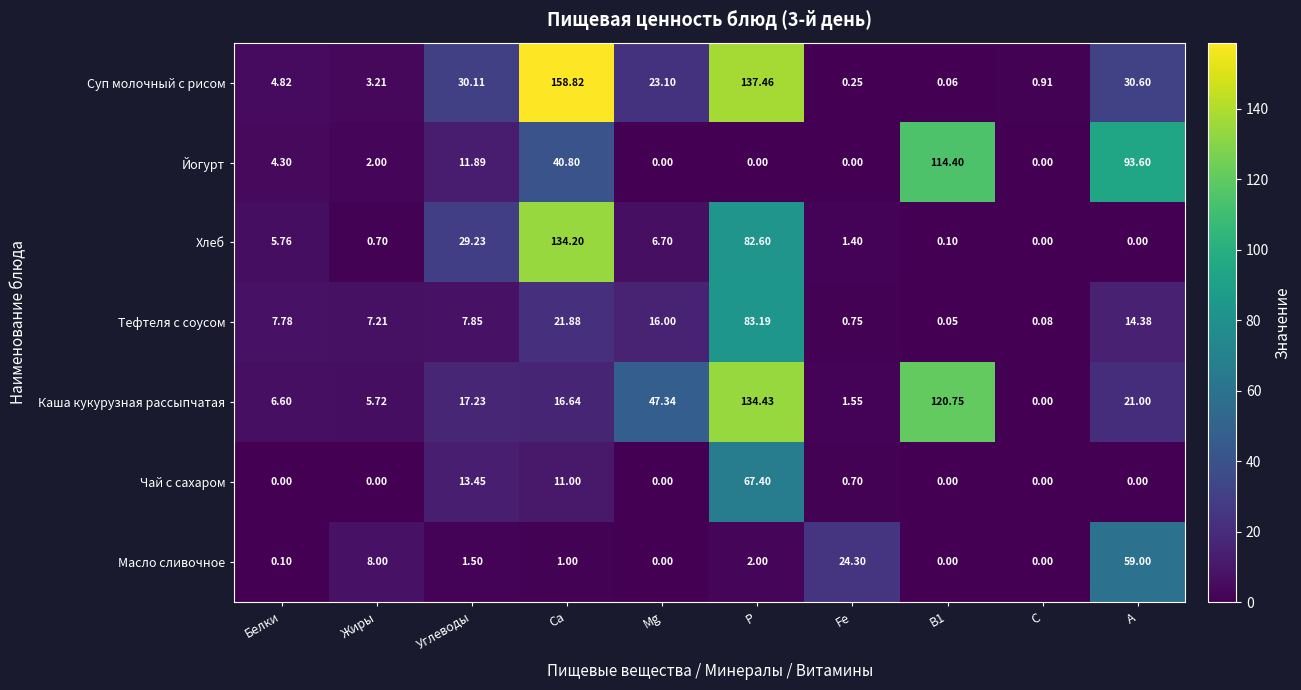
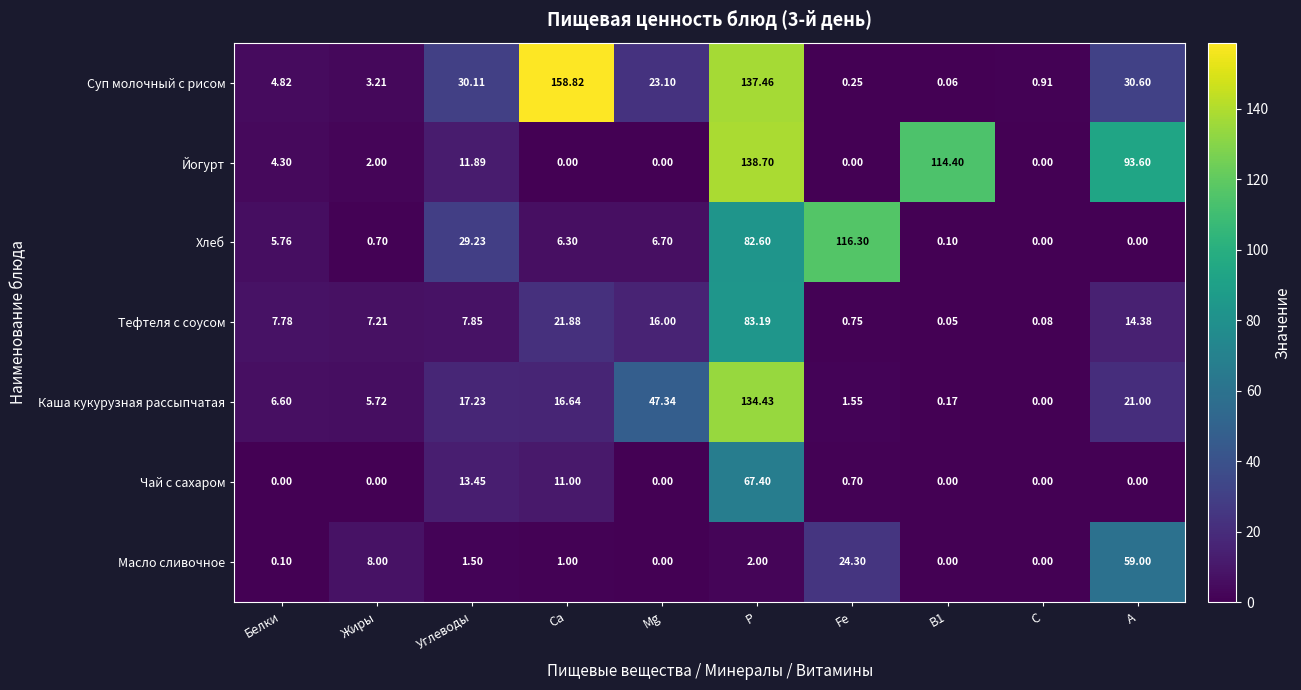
  {
    "Суп молочный с рисом": {
      "Белки": 4.82,
      "Жиры": 3.21,
      "Углеводы": 30.11,
      "Са": 158.82,
      "Mg": 23.10,
      "Р": 137.46,
      "Fe": 0.25,
      "В1": 0.06,
      "С": 0.91,
      "А": 30.60
    },
    "Йогурт": {
      "Белки": 4.30,
      "Жиры": 2.00,
      "Углеводы": 11.89,
-     "Са": 40.80,
+     "Са": 0.00,
      "Mg": 0.00,
-     "Р": 0.00,
+     "Р": 138.70,
      "Fe": 0.00,
      "В1": 114.40,
      "С": 0.00,
      "А": 93.60
    },
    "Хлеб": {
      "Белки": 5.76,
      "Жиры": 0.70,
      "Углеводы": 29.23,
-     "Са": 134.20,
+     "Са": 6.30,
      "Mg": 6.70,
      "Р": 82.60,
-     "Fe": 1.40,
+     "Fe": 116.30,
      "В1": 0.10,
      "С": 0.00,
      "А": 0.00
    },
    "Тефтеля с соусом": {
      "Белки": 7.78,
      "Жиры": 7.21,
      "Углеводы": 7.85,
      "Са": 21.88,
      "Mg": 16.00,
      "Р": 83.19,
      "Fe": 0.75,
      "В1": 0.05,
      "С": 0.08,
      "А": 14.38
    },
    "Каша кукурузная рассыпчатая": {
      "Белки": 6.60,
      "Жиры": 5.72,
      "Углеводы": 17.23,
      "Са": 16.64,
      "Mg": 47.34,
      "Р": 134.43,
      "Fe": 1.55,
-     "В1": 120.75,
+     "В1": 0.17,
      "С": 0.00,
      "А": 21.00
    },
    "Чай с сахаром": {
      "Белки": 0.00,
      "Жиры": 0.00,
      "Углеводы": 13.45,
      "Са": 11.00,
      "Mg": 0.00,
      "Р": 67.40,
      "Fe": 0.70,
      "В1": 0.00,
      "С": 0.00,
      "А": 0.00
    },
    "Масло сливочное": {
      "Белки": 0.10,
      "Жиры": 8.00,
      "Углеводы": 1.50,
      "Са": 1.00,
      "Mg": 0.00,
      "Р": 2.00,
      "Fe": 24.30,
      "В1": 0.00,
      "С": 0.00,
      "А": 59.00
    }
  }
